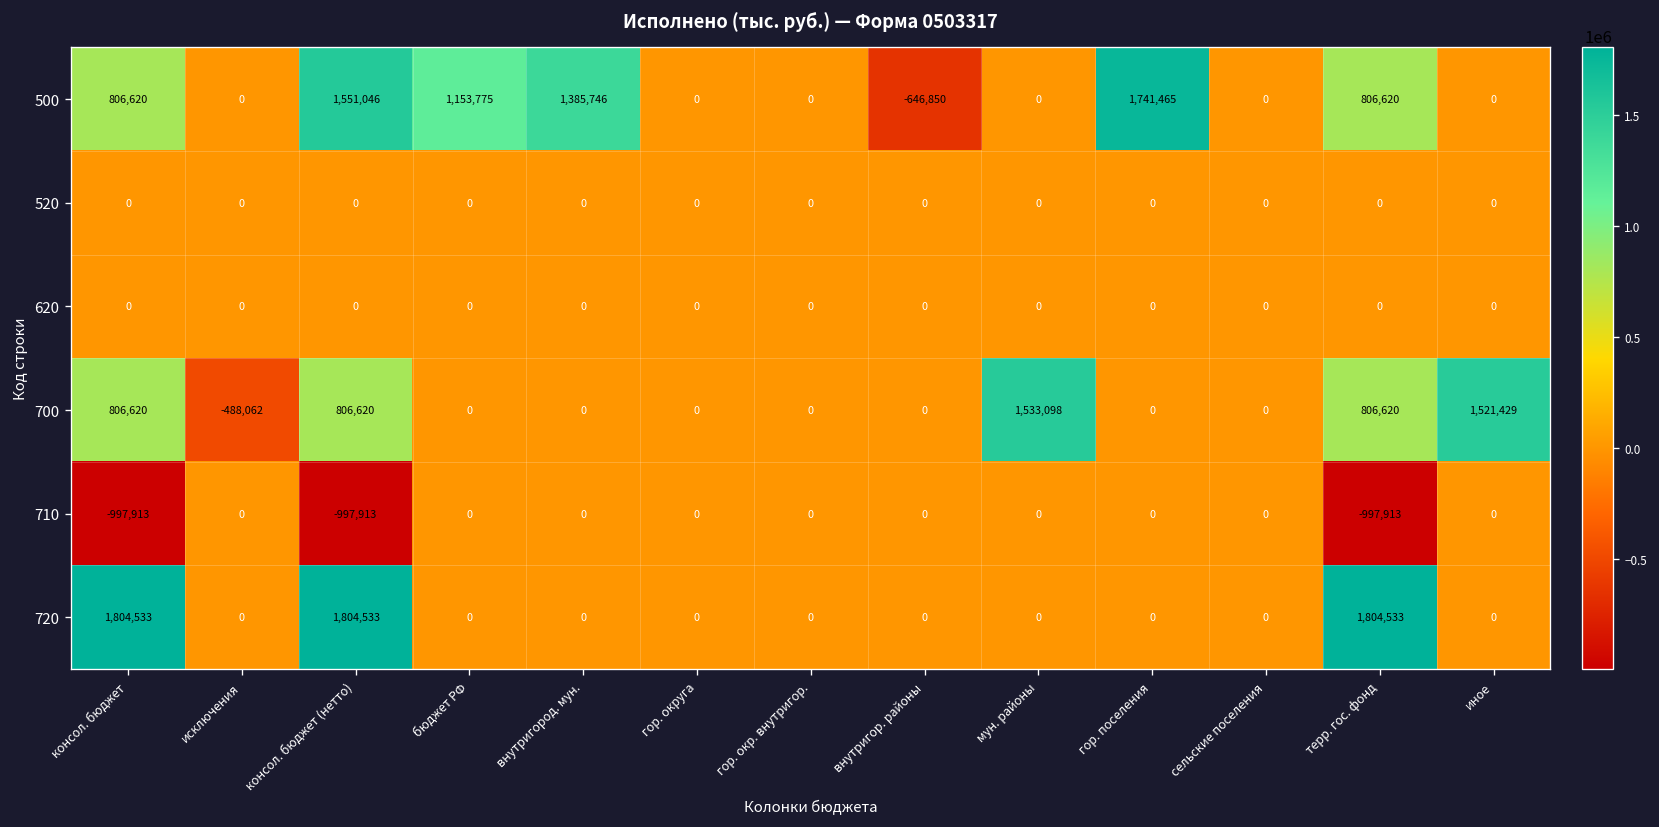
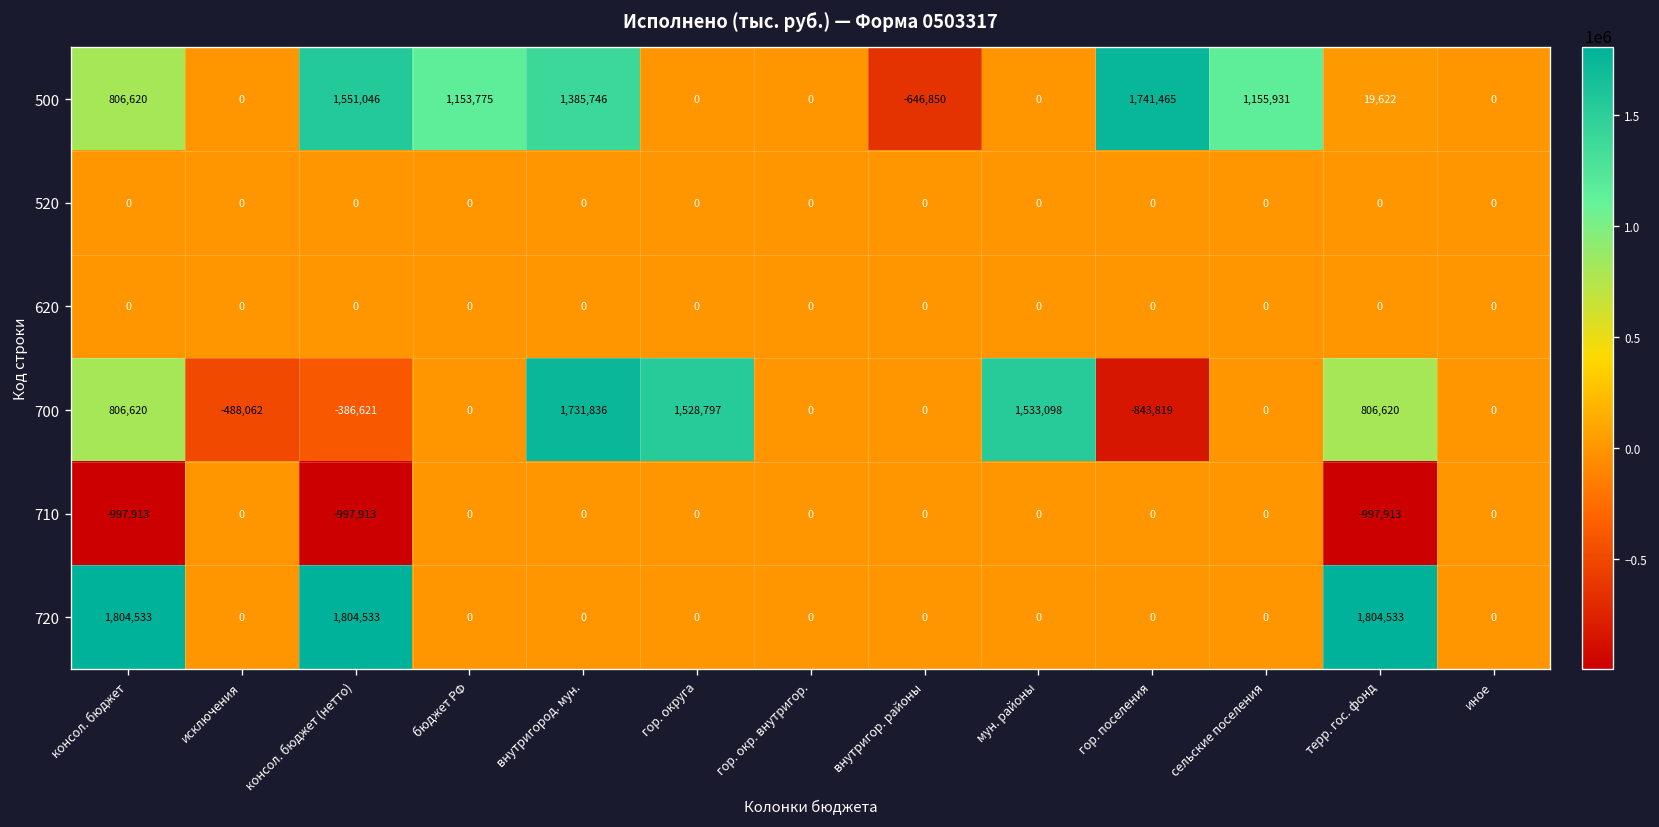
  {
    "500": {
      "консол. бюджет": "806,620",
      "исключения": "0",
      "консол. бюджет (нетто)": "1,551,046",
      "бюджет РФ": "1,153,775",
      "внутригород. мун.": "1,385,746",
      "гор. округа": "0",
      "гор. окр. внутригор.": "0",
      "внутригор. районы": "-646,850",
      "мун. районы": "0",
      "гор. поселения": "1,741,465",
-     "сельские поселения": "0",
-     "терр. гос. фонд": "806,620",
+     "сельские поселения": "1,155,931",
+     "терр. гос. фонд": "19,622",
      "иное": "0"
    },
    "520": {
      "консол. бюджет": "0",
      "исключения": "0",
      "консол. бюджет (нетто)": "0",
      "бюджет РФ": "0",
      "внутригород. мун.": "0",
      "гор. округа": "0",
      "гор. окр. внутригор.": "0",
      "внутригор. районы": "0",
      "мун. районы": "0",
      "гор. поселения": "0",
      "сельские поселения": "0",
      "терр. гос. фонд": "0",
      "иное": "0"
    },
    "620": {
      "консол. бюджет": "0",
      "исключения": "0",
      "консол. бюджет (нетто)": "0",
      "бюджет РФ": "0",
      "внутригород. мун.": "0",
      "гор. округа": "0",
      "гор. окр. внутригор.": "0",
      "внутригор. районы": "0",
      "мун. районы": "0",
      "гор. поселения": "0",
      "сельские поселения": "0",
      "терр. гос. фонд": "0",
      "иное": "0"
    },
    "700": {
      "консол. бюджет": "806,620",
      "исключения": "-488,062",
-     "консол. бюджет (нетто)": "806,620",
+     "консол. бюджет (нетто)": "-386,621",
      "бюджет РФ": "0",
-     "внутригород. мун.": "0",
-     "гор. округа": "0",
+     "внутригород. мун.": "1,731,836",
+     "гор. округа": "1,528,797",
      "гор. окр. внутригор.": "0",
      "внутригор. районы": "0",
      "мун. районы": "1,533,098",
-     "гор. поселения": "0",
+     "гор. поселения": "-843,819",
      "сельские поселения": "0",
      "терр. гос. фонд": "806,620",
-     "иное": "1,521,429"
+     "иное": "0"
    },
    "710": {
      "консол. бюджет": "-997,913",
      "исключения": "0",
      "консол. бюджет (нетто)": "-997,913",
      "бюджет РФ": "0",
      "внутригород. мун.": "0",
      "гор. округа": "0",
      "гор. окр. внутригор.": "0",
      "внутригор. районы": "0",
      "мун. районы": "0",
      "гор. поселения": "0",
      "сельские поселения": "0",
      "терр. гос. фонд": "-997,913",
      "иное": "0"
    },
    "720": {
      "консол. бюджет": "1,804,533",
      "исключения": "0",
      "консол. бюджет (нетто)": "1,804,533",
      "бюджет РФ": "0",
      "внутригород. мун.": "0",
      "гор. округа": "0",
      "гор. окр. внутригор.": "0",
      "внутригор. районы": "0",
      "мун. районы": "0",
      "гор. поселения": "0",
      "сельские поселения": "0",
      "терр. гос. фонд": "1,804,533",
      "иное": "0"
    }
  }
